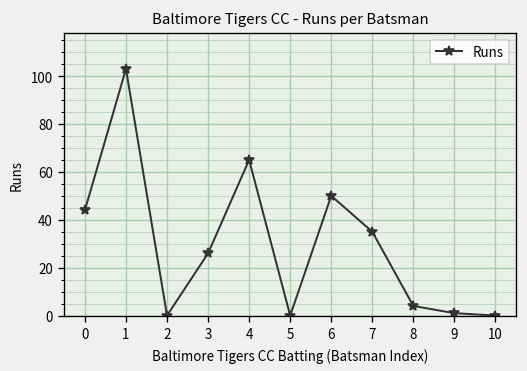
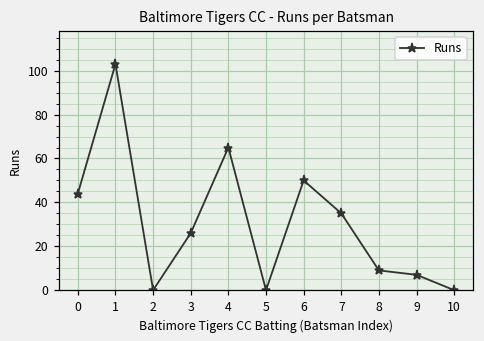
  {
    "0": 44,
    "1": 103,
    "2": 0,
    "3": 26,
    "4": 65,
    "5": 0,
    "6": 50,
    "7": 35,
-   "8": 4,
-   "9": 1,
+   "8": 9,
+   "9": 7,
    "10": 0
  }
